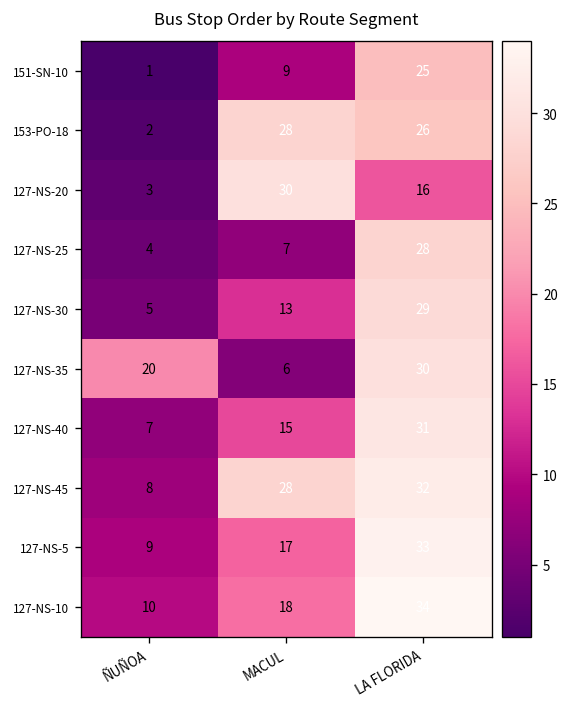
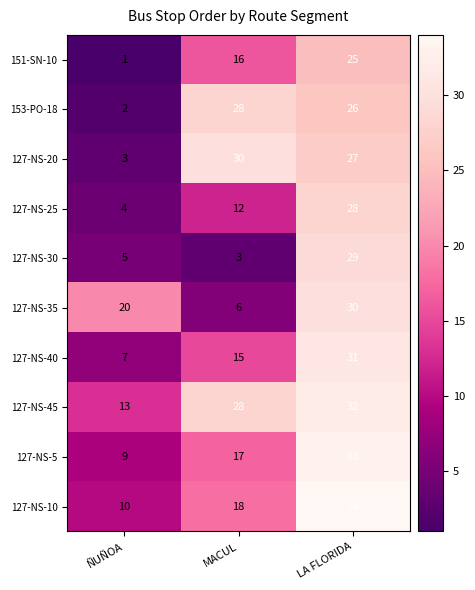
  {
    "151-SN-10": {
      "ÑUÑOA": 1,
-     "MACUL": 9,
+     "MACUL": 16,
      "LA FLORIDA": 25
    },
    "153-PO-18": {
      "ÑUÑOA": 2,
      "LA FLORIDA": 26
    },
    "127-NS-20": {
      "ÑUÑOA": 3,
-     "LA FLORIDA": 16
+     "LA FLORIDA": 27
    },
    "127-NS-25": {
      "ÑUÑOA": 4,
-     "MACUL": 7
+     "MACUL": 12
    },
    "127-NS-30": {
      "ÑUÑOA": 5,
-     "MACUL": 13
+     "MACUL": 3
    },
    "127-NS-35": {
      "ÑUÑOA": 20,
      "MACUL": 6
    },
    "127-NS-40": {
      "ÑUÑOA": 7,
      "MACUL": 15
    },
    "127-NS-45": {
-     "ÑUÑOA": 8
+     "ÑUÑOA": 13
    },
    "127-NS-5": {
      "ÑUÑOA": 9,
      "MACUL": 17
    },
    "127-NS-10": {
      "ÑUÑOA": 10,
      "MACUL": 18
    }
  }
